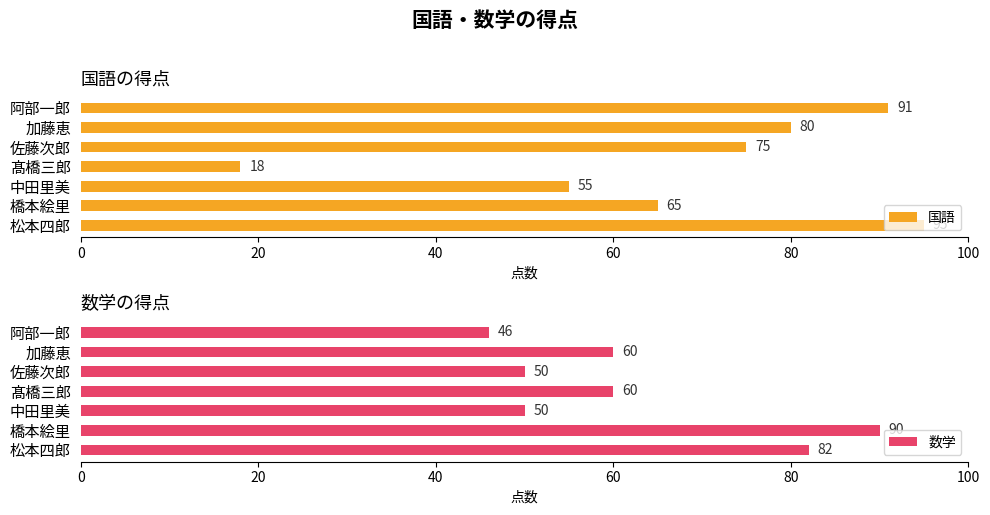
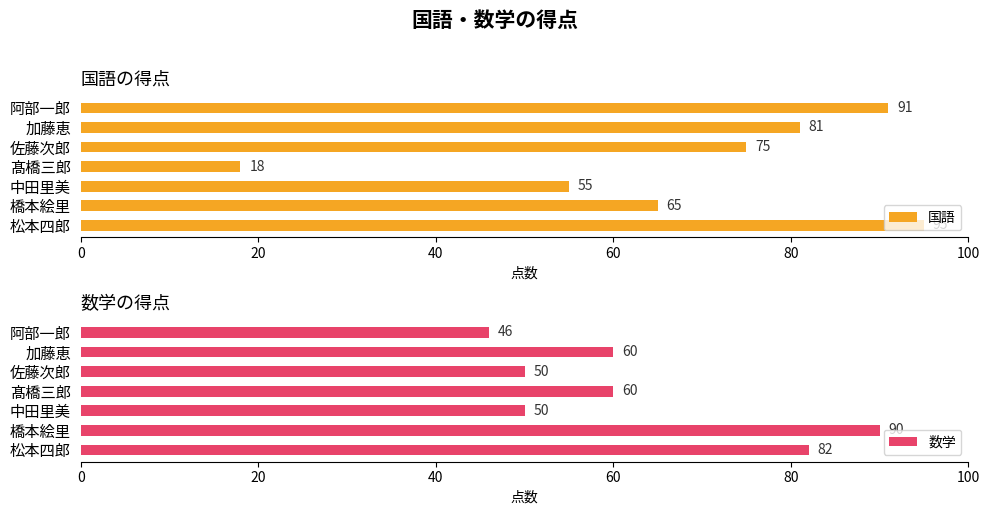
  {
    "国語の得点": {
      "阿部一郎": 91,
-     "加藤恵": 80,
+     "加藤恵": 81,
      "佐藤次郎": 75,
      "髙橋三郎": 18,
      "中田里美": 55,
      "橋本絵里": 65
    },
    "数学の得点": {
      "阿部一郎": 46,
      "加藤恵": 60,
      "佐藤次郎": 50,
      "髙橋三郎": 60,
      "中田里美": 50,
      "松本四郎": 82
    }
  }
